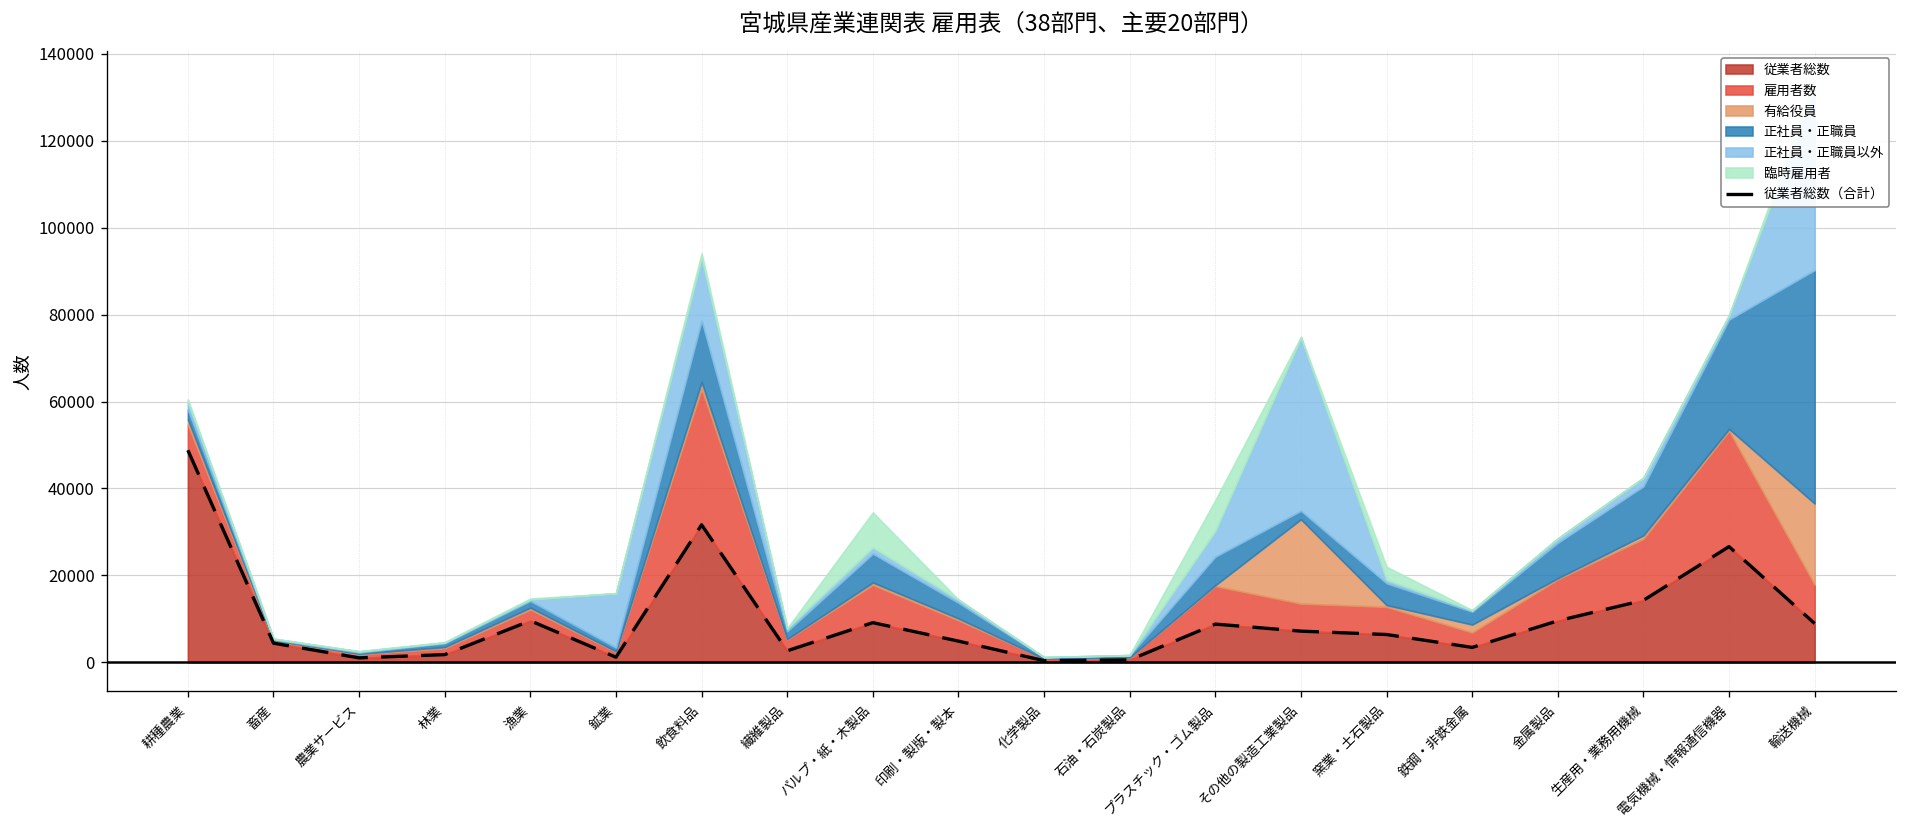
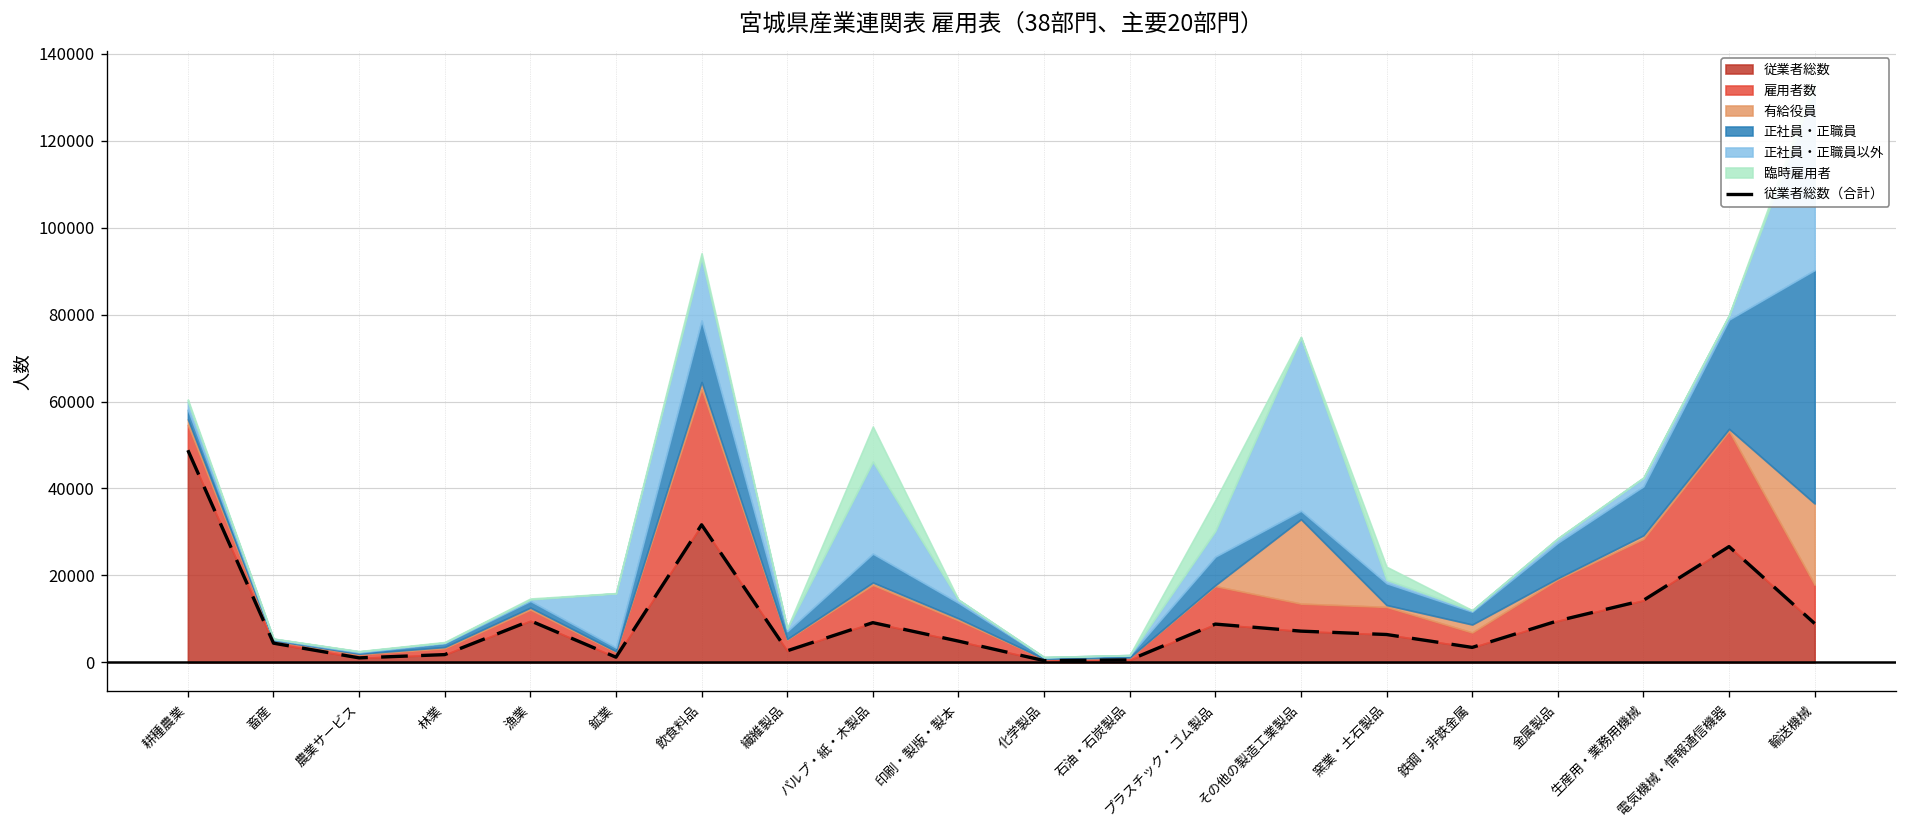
  {
    "有給役員": {
      "耕種農業": 1000,
      "飲食料品": 2000,
      "その他の製造工業製品": 19000,
      "鉄鋼・非鉄金属": 2000,
      "生産用・業務用機械": 1000,
      "輸送機械": 19000
    },
    "正社員・正職員": {
      "耕種農業": 2000,
      "鉱業": 1000,
      "飲食料品": 14000,
      "パルプ・紙・木製品": 7000,
      "印刷・製版・製本": 4000,
      "プラスチック・ゴム製品": 7000,
      "その他の製造工業製品": 2000,
      "窯業・土石製品": 5000,
      "金属製品": 8000,
      "生産用・業務用機械": 11000,
      "電気機械・情報通信機器": 25000,
      "輸送機械": 54000
    },
    "正社員・正職員以外": {
      "飲食料品": 14000,
-     "パルプ・紙・木製品": 1000,
+     "パルプ・紙・木製品": 21000,
      "プラスチック・ゴム製品": 6000,
      "窯業・土石製品": 1000
    },
    "臨時雇用者": {
      "飲食料品": 1000,
      "パルプ・紙・木製品": 8000,
      "プラスチック・ゴム製品": 7000,
      "窯業・土石製品": 3000
    }
  }
